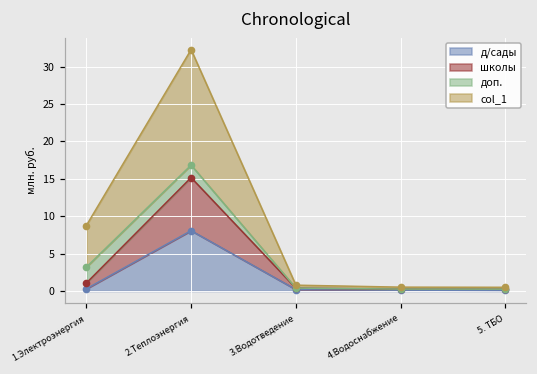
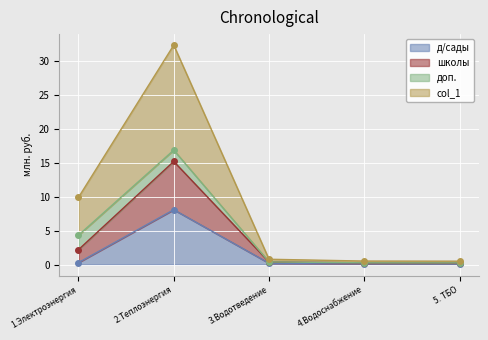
  {
    "д/сады": {
      "1.Электроэнергия": 0,
      "2.Теплоэнергия": 8
    },
    "школы": {
-     "1.Электроэнергия": 1,
+     "1.Электроэнергия": 2,
      "2.Теплоэнергия": 7
    },
    "доп.": {
      "1.Электроэнергия": 2,
      "2.Теплоэнергия": 2
    },
    "col_1": {
      "1.Электроэнергия": 6,
      "2.Теплоэнергия": 15,
      "3.Водотведение": 0
    }
  }
